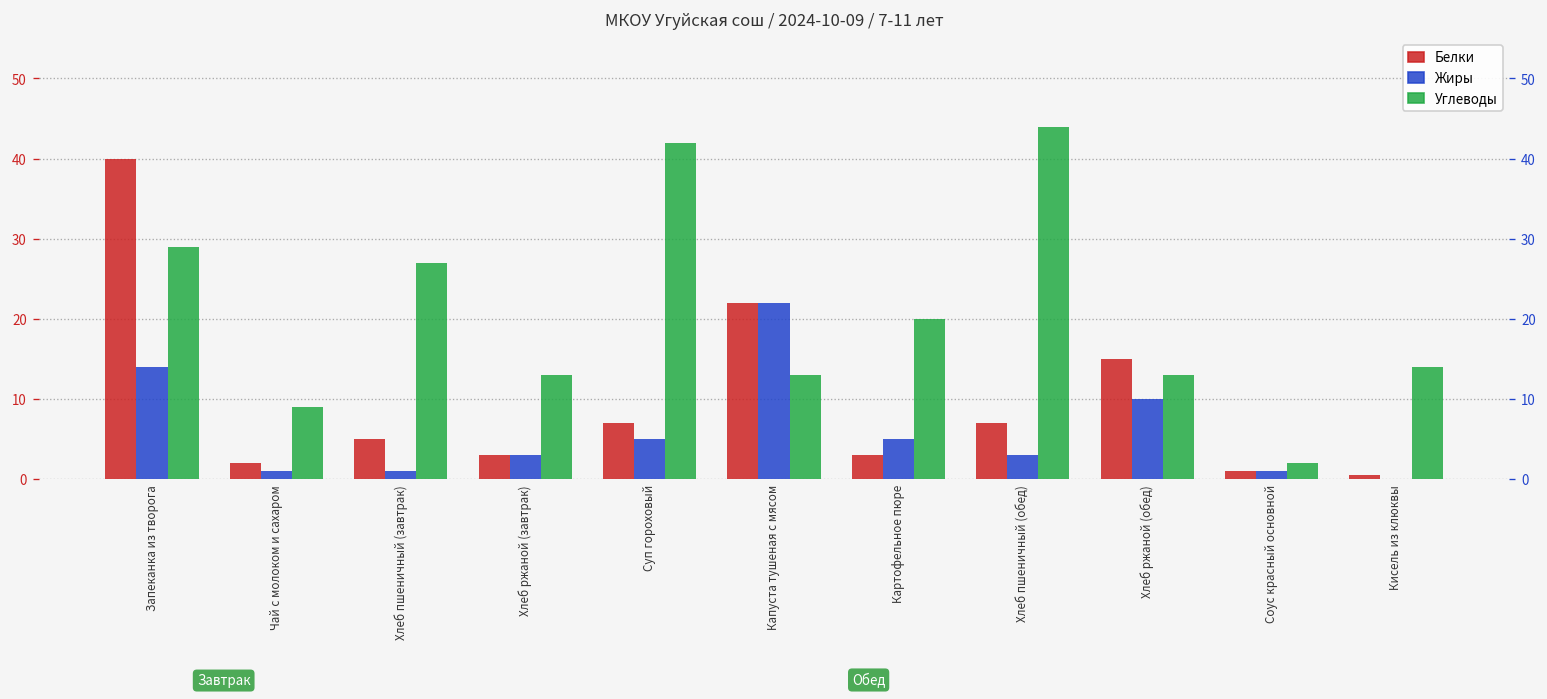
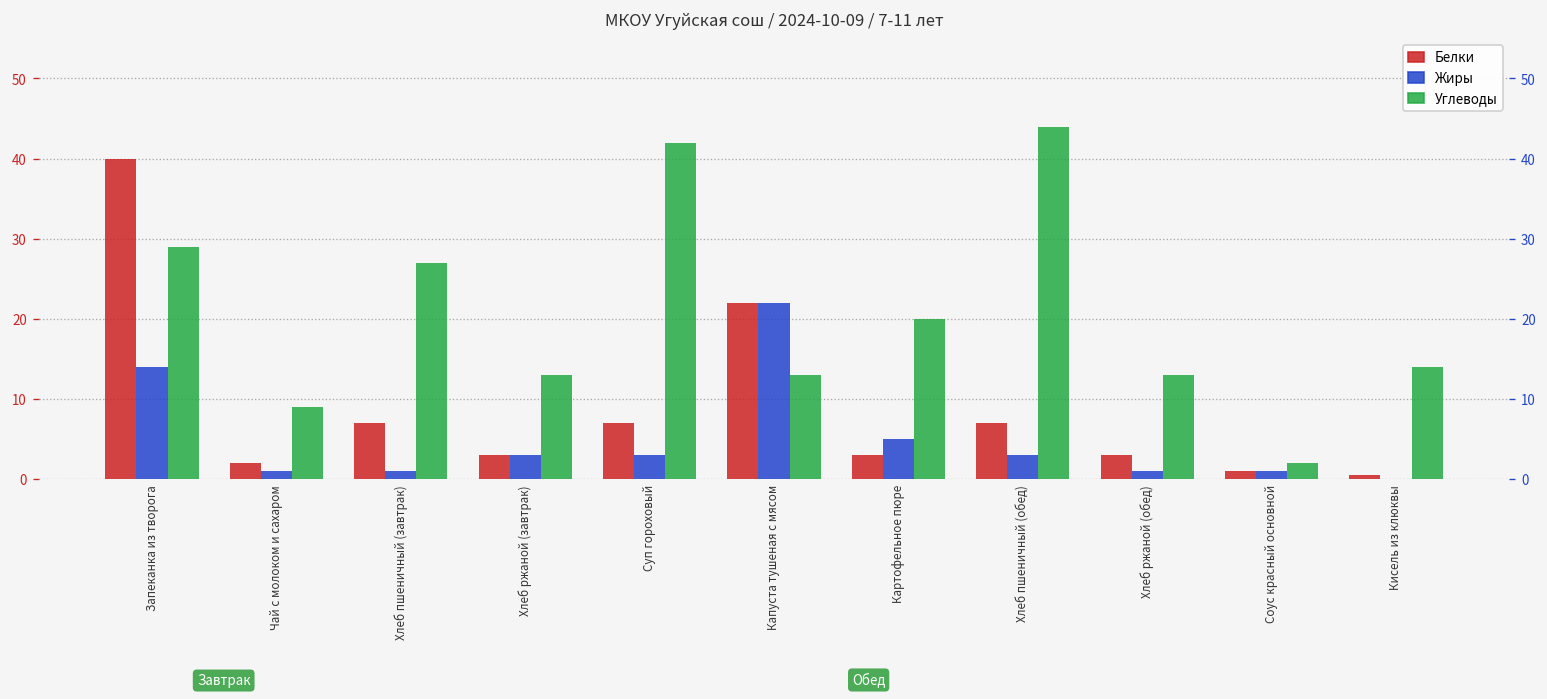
  {
    "Белки": {
      "Запеканка из творога": 40,
      "Чай с молоком и сахаром": 2,
-     "Хлеб пшеничный (завтрак)": 5,
+     "Хлеб пшеничный (завтрак)": 7,
      "Хлеб ржаной (завтрак)": 3,
      "Суп гороховый": 7,
      "Капуста тушеная с мясом": 22,
      "Картофельное пюре": 3,
      "Хлеб пшеничный (обед)": 7,
-     "Хлеб ржаной (обед)": 15,
+     "Хлеб ржаной (обед)": 3,
      "Соус красный основной": 1,
      "Кисель из клюквы": 0
    },
    "Жиры": {
      "Запеканка из творога": 14,
      "Чай с молоком и сахаром": 1,
      "Хлеб пшеничный (завтрак)": 1,
      "Хлеб ржаной (завтрак)": 3,
-     "Суп гороховый": 5,
+     "Суп гороховый": 3,
      "Капуста тушеная с мясом": 22,
      "Картофельное пюре": 5,
      "Хлеб пшеничный (обед)": 3,
-     "Хлеб ржаной (обед)": 10,
+     "Хлеб ржаной (обед)": 1,
      "Соус красный основной": 1,
      "Кисель из клюквы": 0
    },
    "Углеводы": {
      "Запеканка из творога": 29,
      "Чай с молоком и сахаром": 9,
      "Хлеб пшеничный (завтрак)": 27,
      "Хлеб ржаной (завтрак)": 13,
      "Суп гороховый": 42,
      "Капуста тушеная с мясом": 13,
      "Картофельное пюре": 20,
      "Хлеб пшеничный (обед)": 44,
      "Хлеб ржаной (обед)": 13,
      "Соус красный основной": 2,
      "Кисель из клюквы": 14
    }
  }
